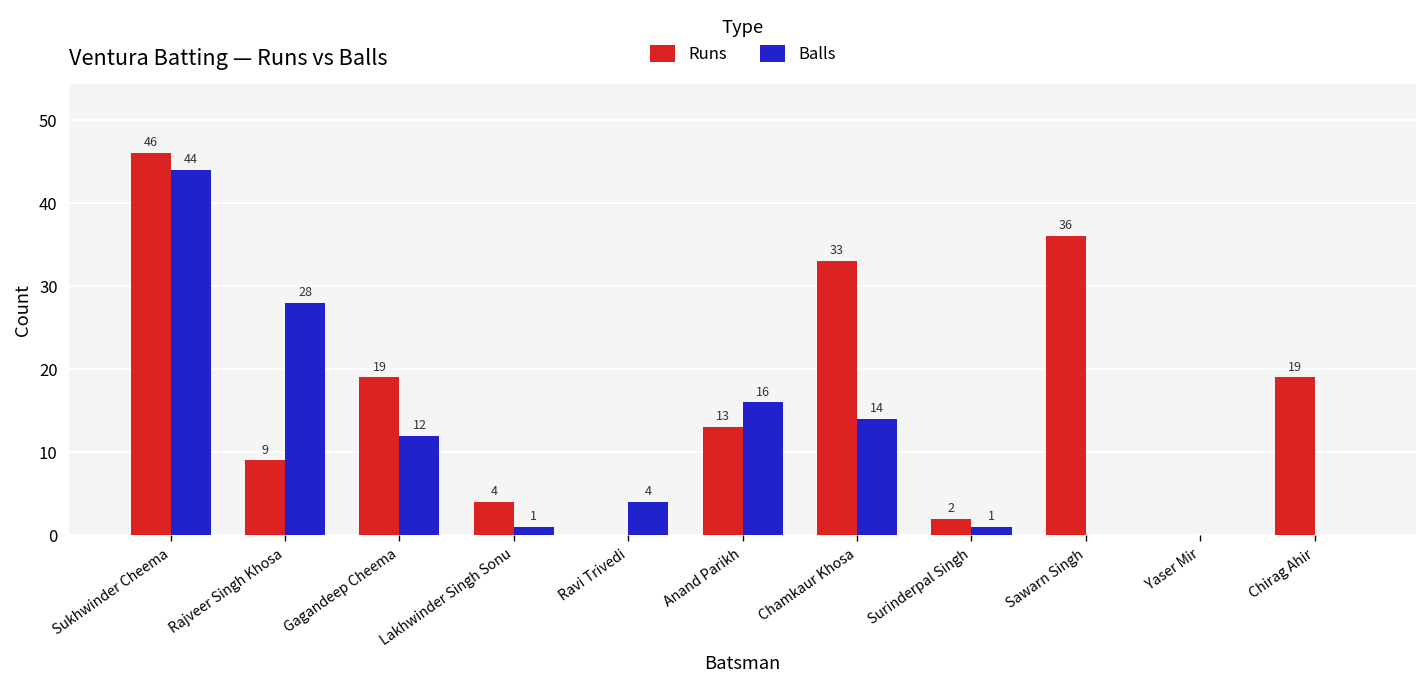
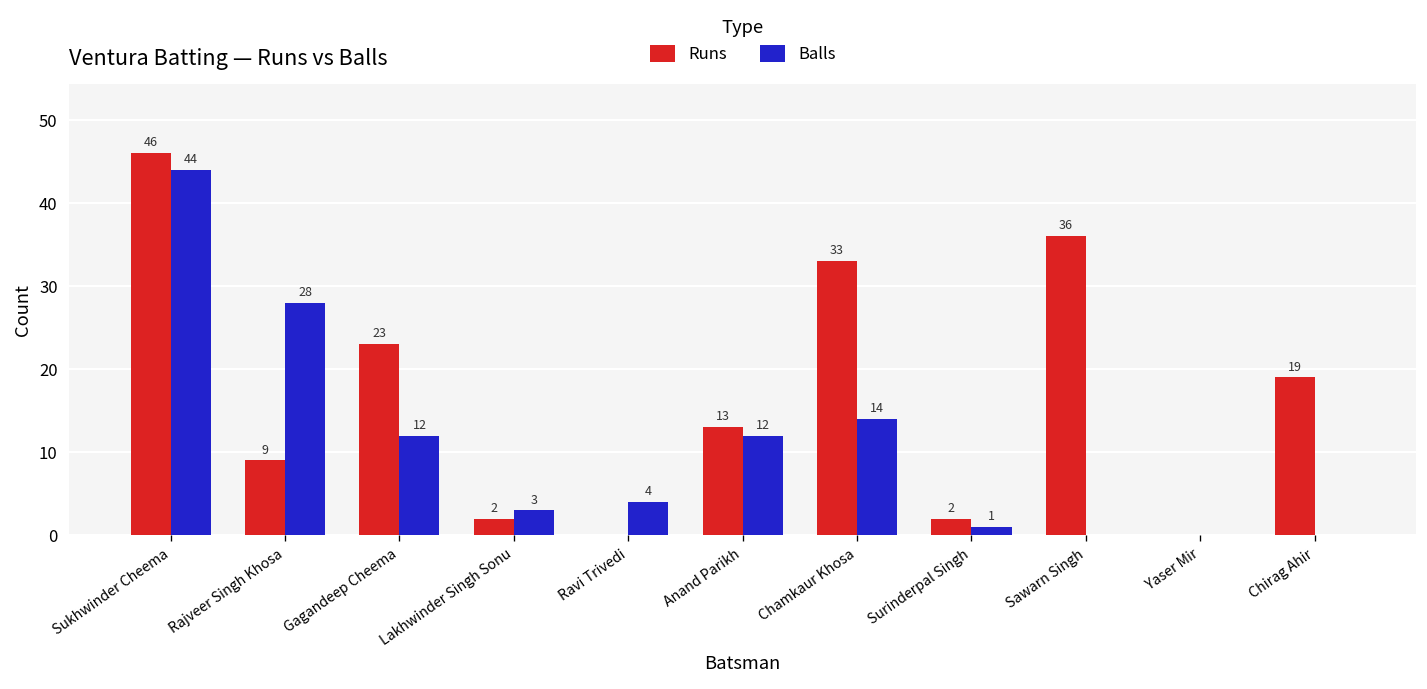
  {
    "Runs": {
      "Sukhwinder Cheema": 46,
      "Rajveer Singh Khosa": 9,
-     "Gagandeep Cheema": 19,
-     "Lakhwinder Singh Sonu": 4,
+     "Gagandeep Cheema": 23,
+     "Lakhwinder Singh Sonu": 2,
      "Anand Parikh": 13,
      "Chamkaur Khosa": 33,
      "Surinderpal Singh": 2,
      "Sawarn Singh": 36,
      "Chirag Ahir": 19
    },
    "Balls": {
      "Sukhwinder Cheema": 44,
      "Rajveer Singh Khosa": 28,
      "Gagandeep Cheema": 12,
-     "Lakhwinder Singh Sonu": 1,
+     "Lakhwinder Singh Sonu": 3,
      "Ravi Trivedi": 4,
-     "Anand Parikh": 16,
+     "Anand Parikh": 12,
      "Chamkaur Khosa": 14,
      "Surinderpal Singh": 1
    }
  }
